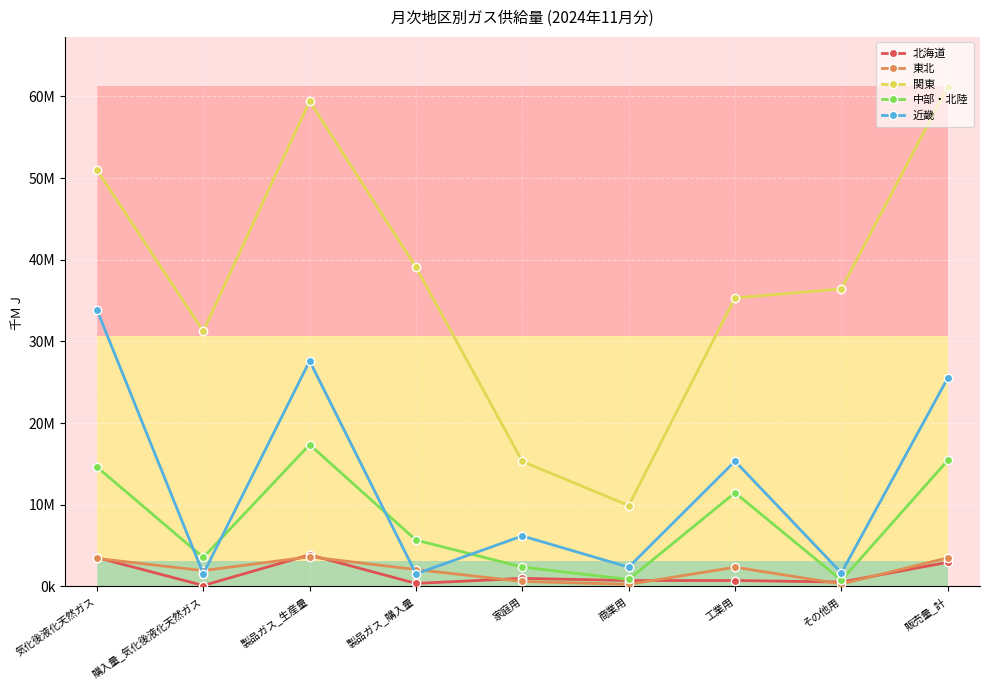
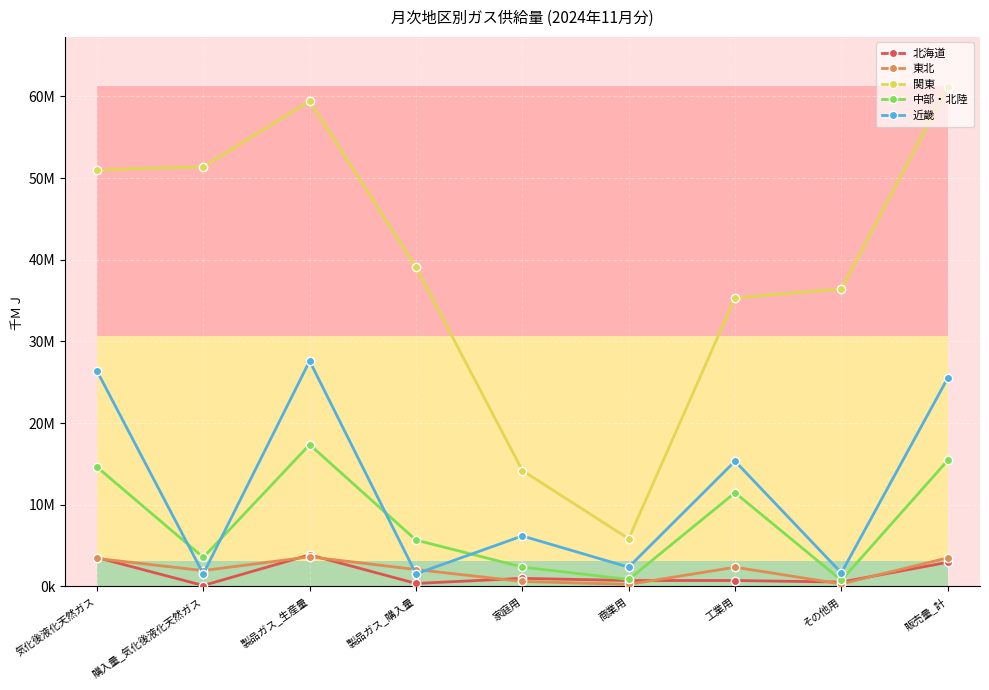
  {
    "関東": {
      "気化後液化天然ガス": 51000000,
-     "購入量_気化後液化天然ガス": 31000000,
+     "購入量_気化後液化天然ガス": 51000000,
      "製品ガス_生産量": 59000000,
      "製品ガス_購入量": 39000000,
-     "家庭用": 15000000,
-     "商業用": 10000000,
+     "家庭用": 14000000,
+     "商業用": 6000000,
      "工業用": 35000000,
      "その他用": 36000000
    },
    "中部・北陸": {
      "気化後液化天然ガス": 15000000,
      "購入量_気化後液化天然ガス": 4000000,
      "製品ガス_生産量": 17000000,
      "製品ガス_購入量": 6000000,
      "家庭用": 2000000,
      "工業用": 11000000,
      "販売量_計": 15000000
    },
    "近畿": {
-     "気化後液化天然ガス": 34000000,
+     "気化後液化天然ガス": 26000000,
      "購入量_気化後液化天然ガス": 2000000,
      "製品ガス_生産量": 28000000,
      "製品ガス_購入量": 2000000,
      "家庭用": 6000000,
      "商業用": 2000000,
      "工業用": 15000000,
      "その他用": 2000000,
      "販売量_計": 26000000
    }
  }
